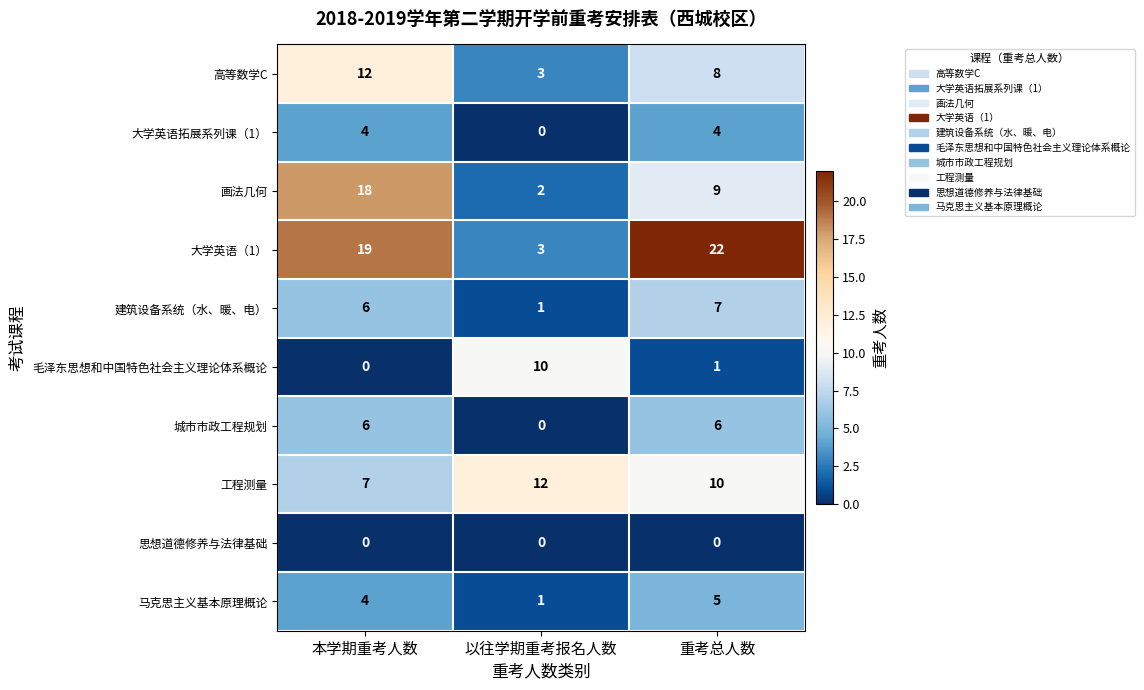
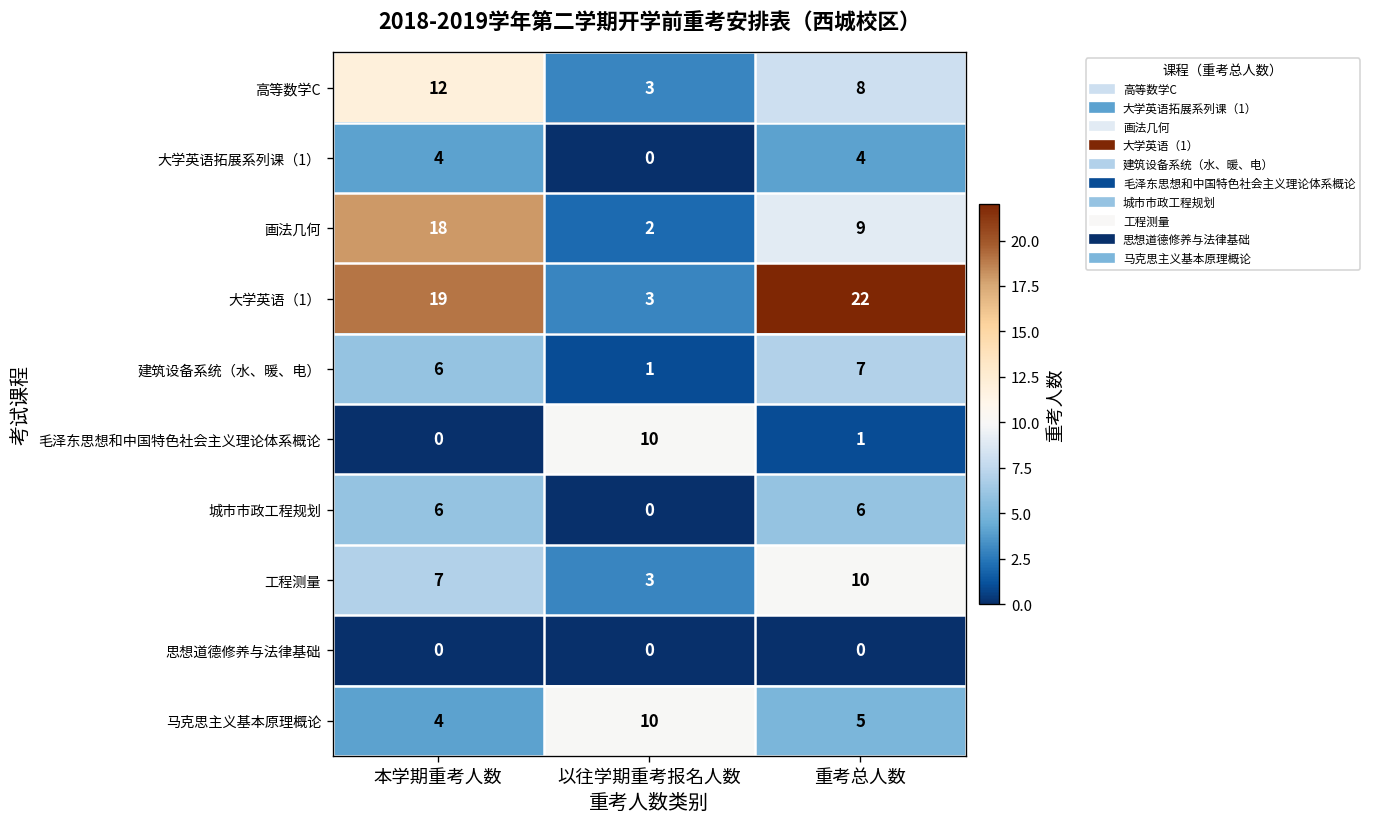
  {
    "高等数学C": {
      "本学期重考人数": 12,
      "以往学期重考报名人数": 3,
      "重考总人数": 8
    },
    "大学英语拓展系列课（1）": {
      "本学期重考人数": 4,
      "以往学期重考报名人数": 0,
      "重考总人数": 4
    },
    "画法几何": {
      "本学期重考人数": 18,
      "以往学期重考报名人数": 2,
      "重考总人数": 9
    },
    "大学英语（1）": {
      "本学期重考人数": 19,
      "以往学期重考报名人数": 3,
      "重考总人数": 22
    },
    "建筑设备系统（水、暖、电）": {
      "本学期重考人数": 6,
      "以往学期重考报名人数": 1,
      "重考总人数": 7
    },
    "毛泽东思想和中国特色社会主义理论体系概论": {
      "本学期重考人数": 0,
      "以往学期重考报名人数": 10,
      "重考总人数": 1
    },
    "城市市政工程规划": {
      "本学期重考人数": 6,
      "以往学期重考报名人数": 0,
      "重考总人数": 6
    },
    "工程测量": {
      "本学期重考人数": 7,
-     "以往学期重考报名人数": 12,
+     "以往学期重考报名人数": 3,
      "重考总人数": 10
    },
    "思想道德修养与法律基础": {
      "本学期重考人数": 0,
      "以往学期重考报名人数": 0,
      "重考总人数": 0
    },
    "马克思主义基本原理概论": {
      "本学期重考人数": 4,
-     "以往学期重考报名人数": 1,
+     "以往学期重考报名人数": 10,
      "重考总人数": 5
    }
  }
